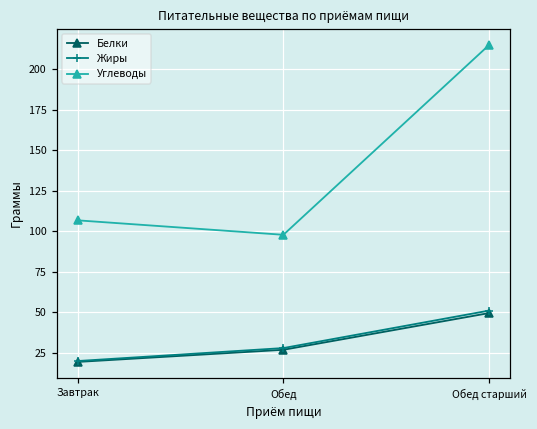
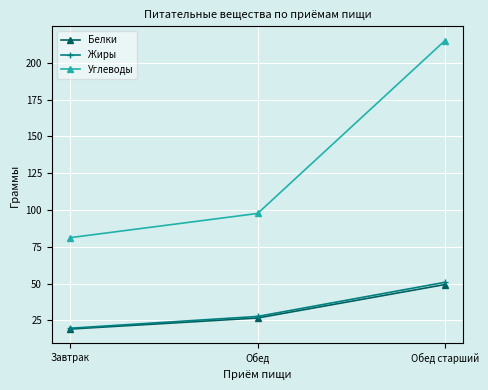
  {
    "Углеводы": {
-     "Завтрак": 107,
+     "Завтрак": 81,
      "Обед": 98,
      "Обед старший": 215
    }
  }
